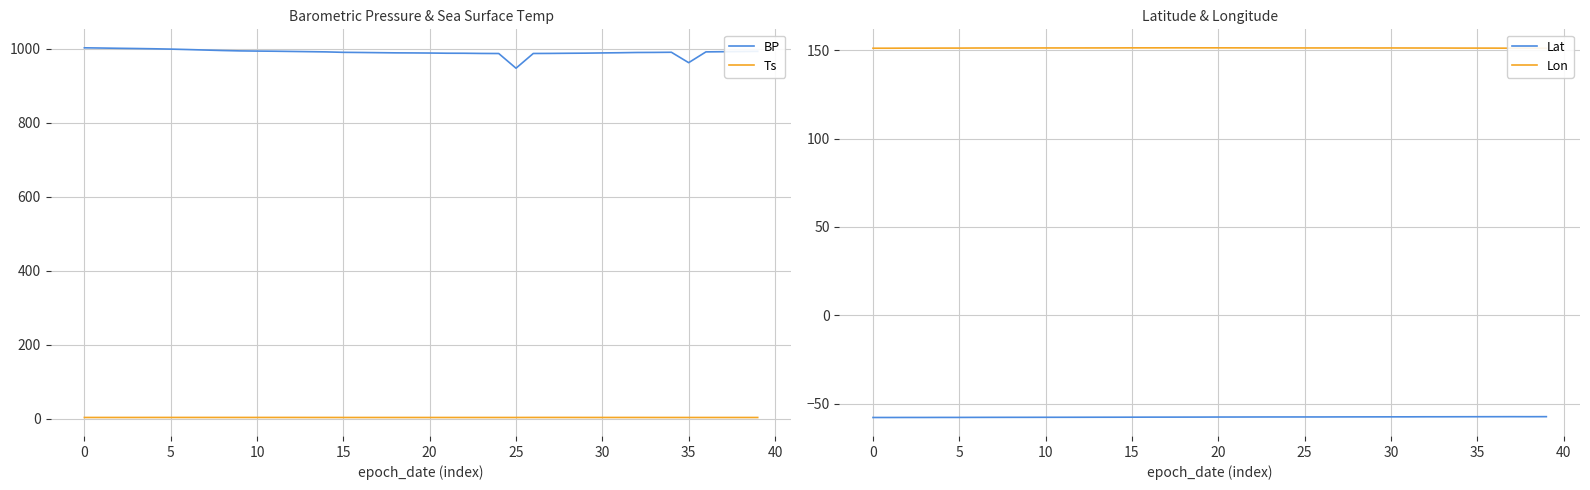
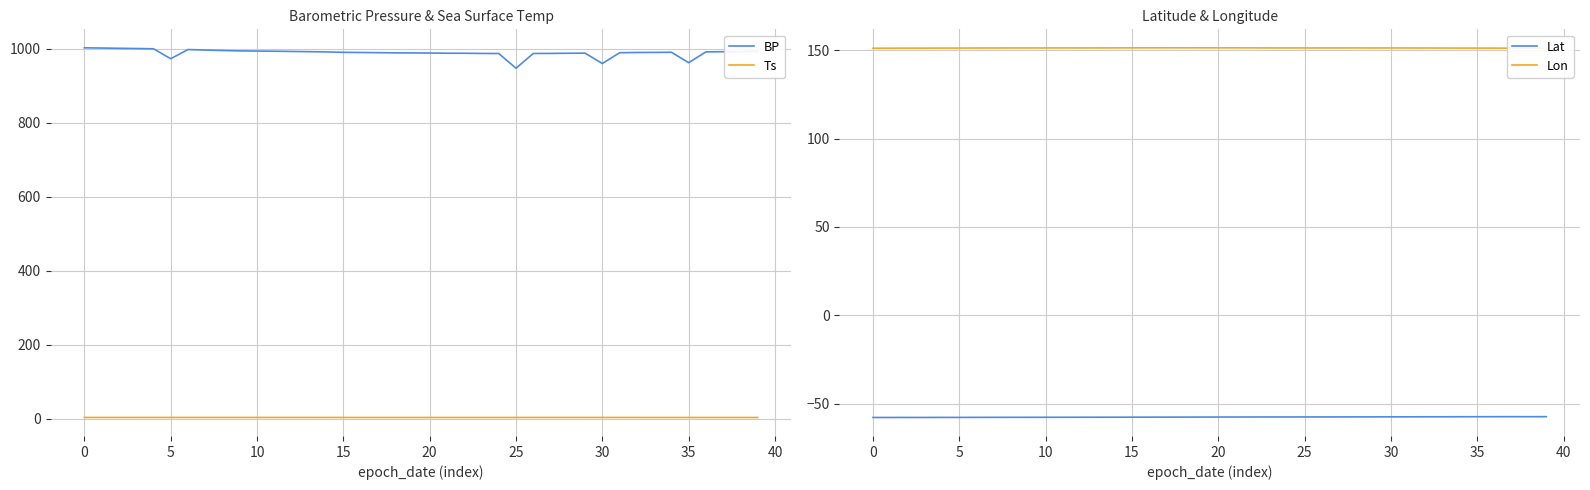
  {
    "Barometric Pressure & Sea Surface Temp": {
      "BP": {
        "0": 1000,
-       "5": 1000,
+       "5": 970,
        "10": 990,
        "15": 990,
        "20": 990,
        "25": 950,
-       "30": 990,
+       "30": 960,
        "35": 960
      },
      "Ts": {
        "0": 0,
        "5": 0,
        "10": 0,
        "15": 0,
        "20": 0,
        "25": 0,
        "30": 0,
        "35": 0
      }
    },
    "Latitude & Longitude": {
      "Lat": {
        "0": -58,
        "5": -58,
        "10": -58,
        "15": -58,
        "20": -58,
        "25": -58,
        "30": -58,
        "35": -57
      },
      "Lon": {
        "0": 151,
        "5": 151,
        "10": 151,
        "15": 151,
        "20": 151,
        "25": 151,
        "30": 151,
        "35": 151
      }
    }
  }
